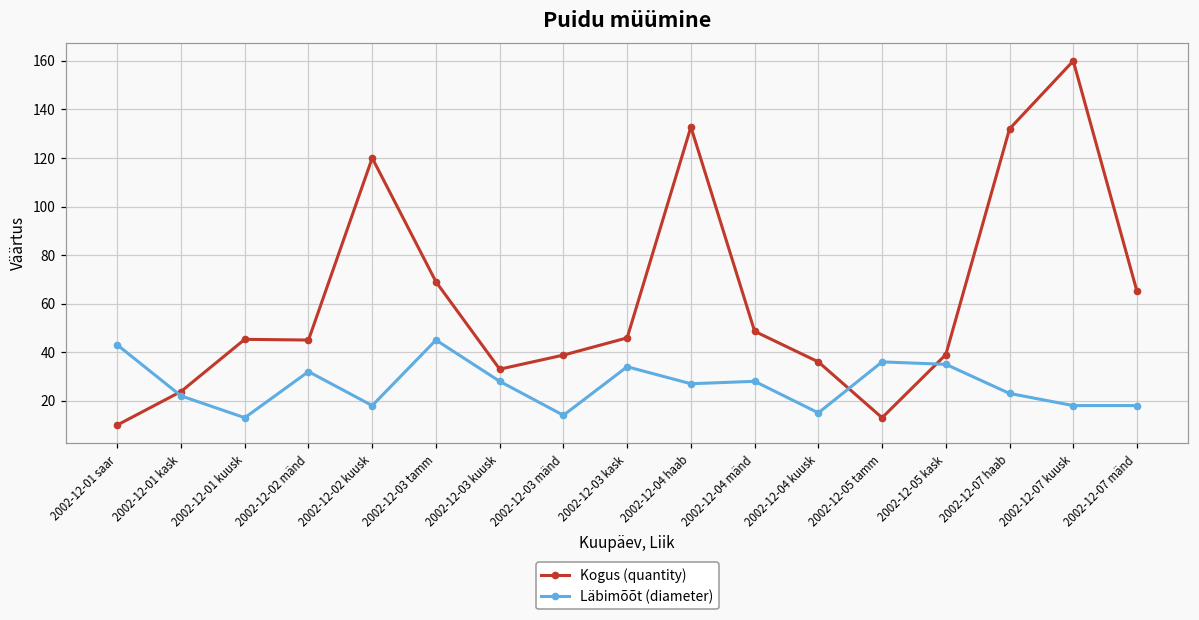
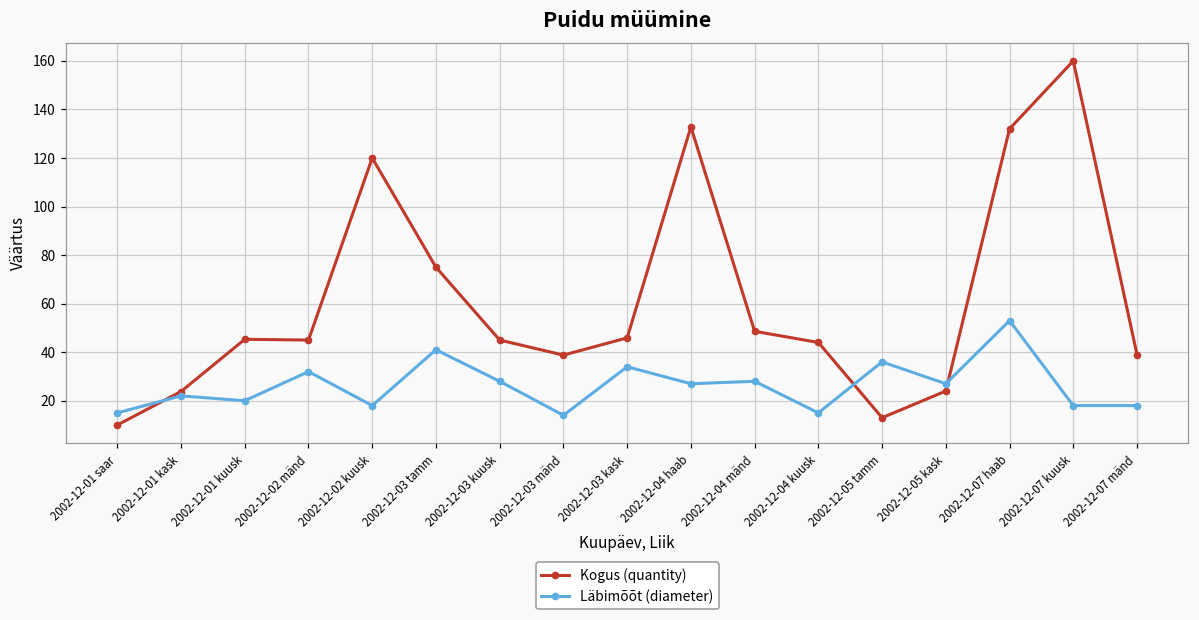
  {
    "Kogus (quantity)": {
      "2002-12-01 saar": 10,
      "2002-12-01 kask": 24,
      "2002-12-01 kuusk": 45,
      "2002-12-02 mänd": 45,
      "2002-12-02 kuusk": 120,
-     "2002-12-03 tamm": 69,
-     "2002-12-03 kuusk": 33,
+     "2002-12-03 tamm": 75,
+     "2002-12-03 kuusk": 45,
      "2002-12-03 mänd": 39,
      "2002-12-03 kask": 46,
      "2002-12-04 haab": 133,
      "2002-12-04 mänd": 49,
-     "2002-12-04 kuusk": 36,
+     "2002-12-04 kuusk": 44,
      "2002-12-05 tamm": 13,
-     "2002-12-05 kask": 39,
+     "2002-12-05 kask": 24,
      "2002-12-07 haab": 132,
      "2002-12-07 kuusk": 160,
-     "2002-12-07 mänd": 65
+     "2002-12-07 mänd": 39
    },
    "Läbimõõt (diameter)": {
-     "2002-12-01 saar": 43,
+     "2002-12-01 saar": 15,
      "2002-12-01 kask": 22,
-     "2002-12-01 kuusk": 13,
+     "2002-12-01 kuusk": 20,
      "2002-12-02 mänd": 32,
      "2002-12-02 kuusk": 18,
-     "2002-12-03 tamm": 45,
+     "2002-12-03 tamm": 41,
      "2002-12-03 kuusk": 28,
      "2002-12-03 mänd": 14,
      "2002-12-03 kask": 34,
      "2002-12-04 haab": 27,
      "2002-12-04 mänd": 28,
      "2002-12-04 kuusk": 15,
      "2002-12-05 tamm": 36,
-     "2002-12-05 kask": 35,
-     "2002-12-07 haab": 23,
+     "2002-12-05 kask": 27,
+     "2002-12-07 haab": 53,
      "2002-12-07 kuusk": 18,
      "2002-12-07 mänd": 18
    }
  }
